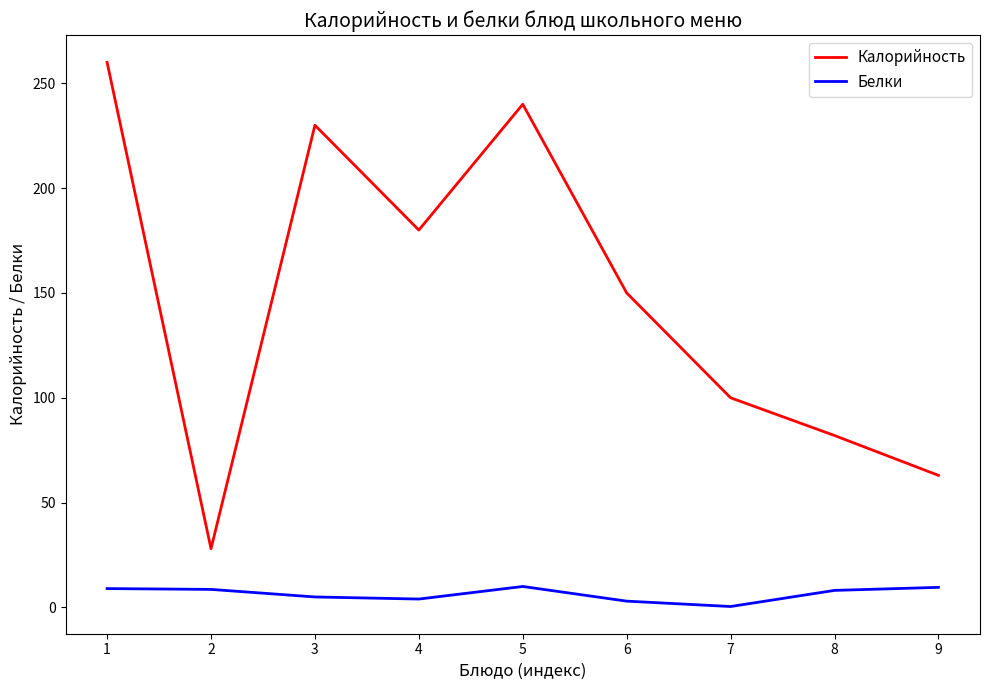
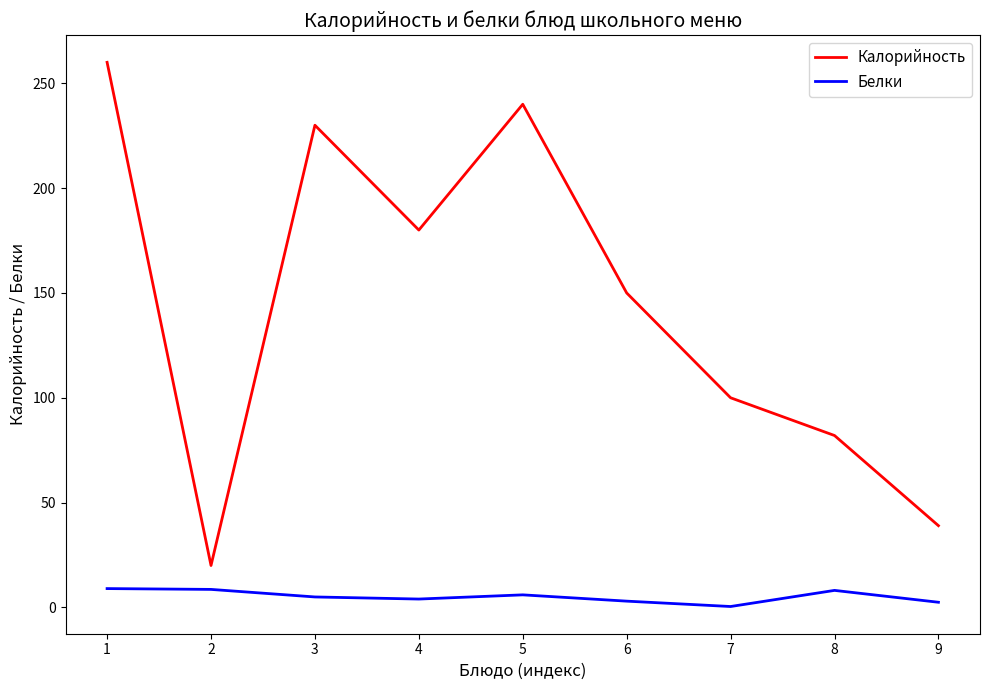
  {
    "Калорийность": {
      "1": 260,
-     "2": 28,
+     "2": 20,
      "3": 230,
      "4": 180,
      "5": 240,
      "6": 150,
      "7": 100,
      "8": 82,
-     "9": 63
+     "9": 39
    },
    "Белки": {
      "1": 9,
      "2": 9,
      "3": 5,
      "4": 4,
-     "5": 10,
+     "5": 6,
      "6": 3,
      "7": 0,
      "8": 8,
-     "9": 10
+     "9": 2
    }
  }
